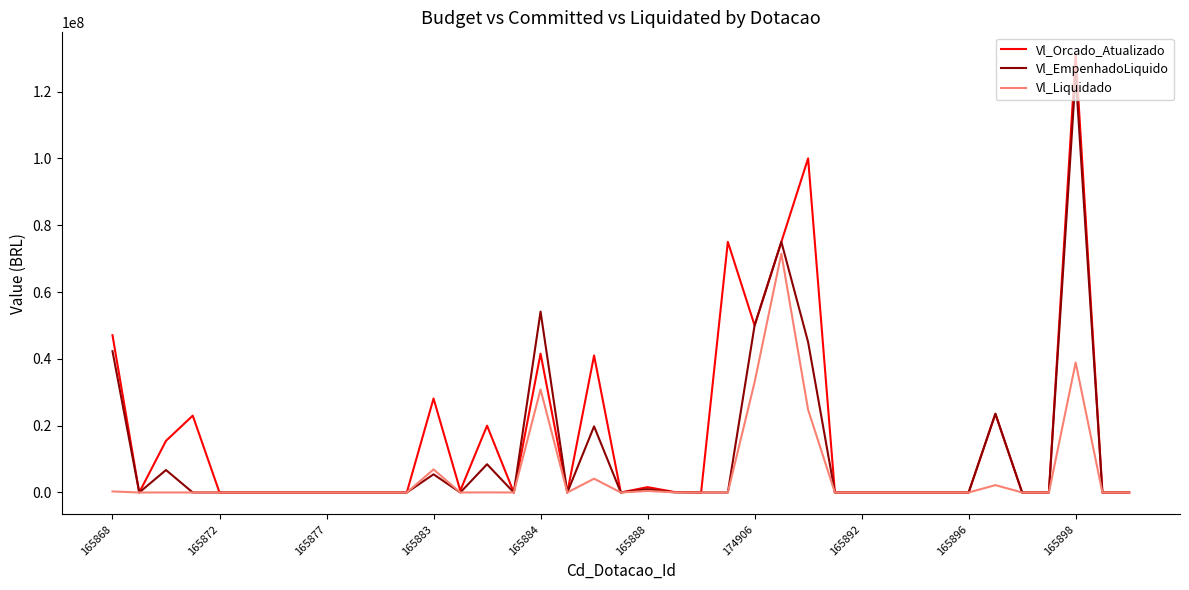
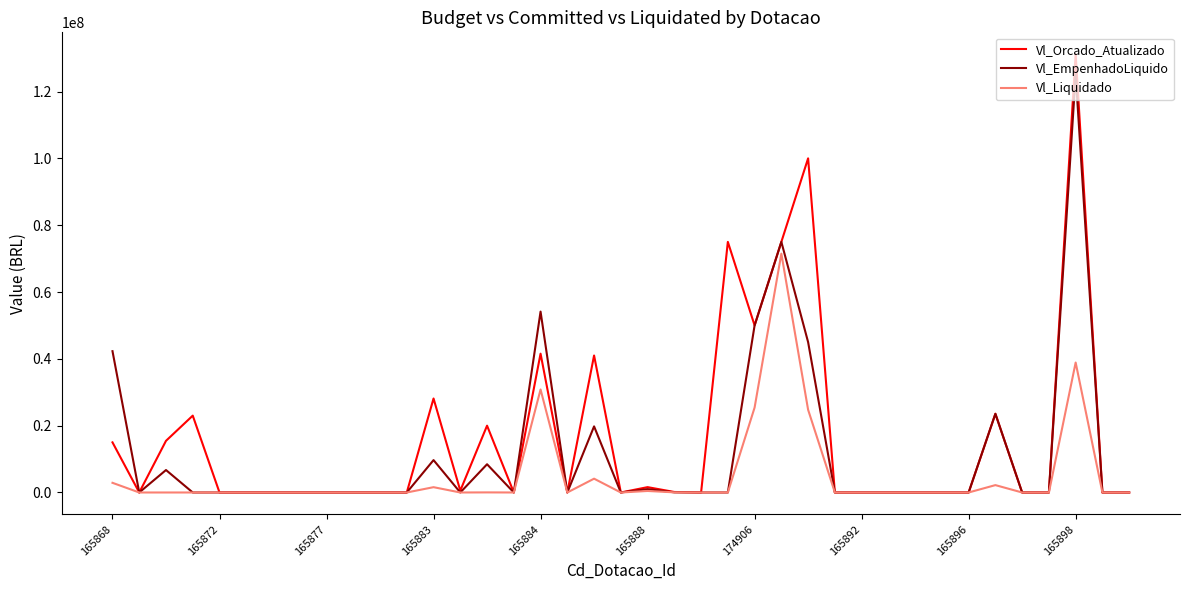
  {
    "Vl_Orcado_Atualizado": {
-     "165868": 47000000,
+     "165868": 15000000,
      "165883": 28000000,
      "165884": 42000000
    },
    "Vl_EmpenhadoLiquido": {
      "165868": 42000000,
-     "165883": 5000000,
+     "165883": 10000000,
      "165884": 54000000
    },
    "Vl_Liquidado": {
-     "165868": 0,
-     "165883": 7000000,
+     "165868": 3000000,
+     "165883": 2000000,
      "165884": 31000000,
-     "174906": 33000000,
+     "174906": 25000000,
      "165898": 39000000
    }
  }
